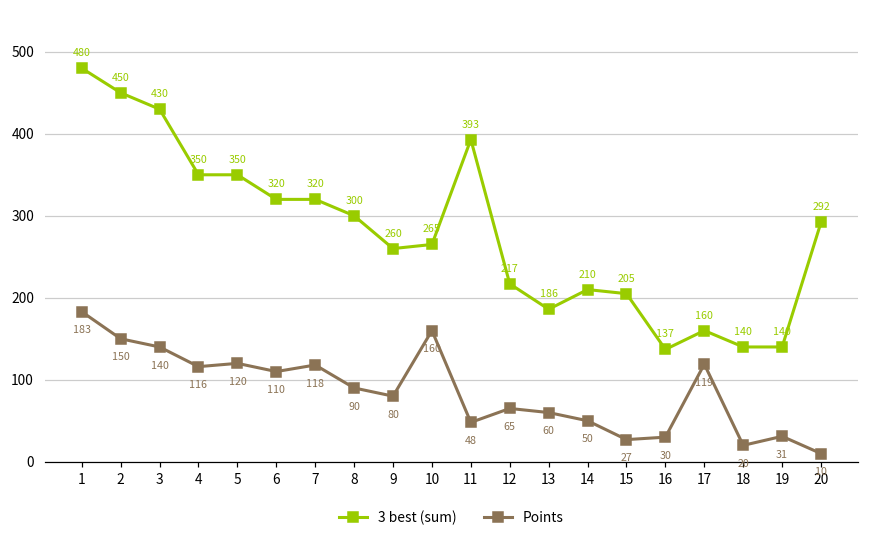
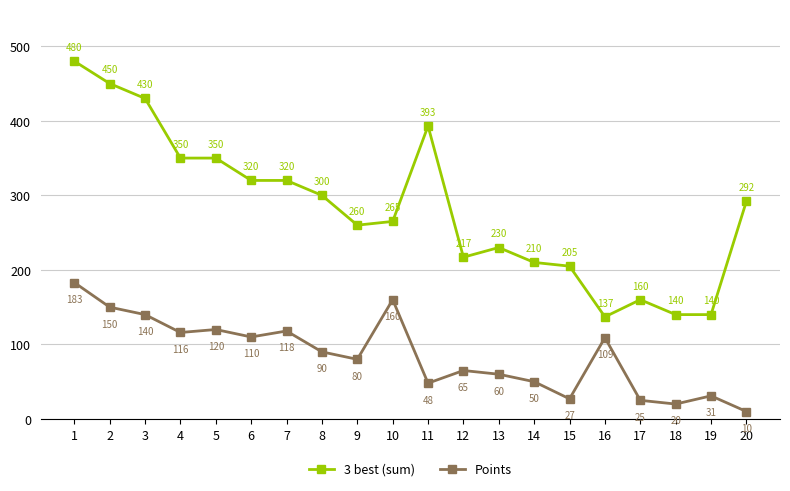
  {
    "3 best (sum)": {
      "1": 480,
      "2": 450,
      "3": 430,
      "4": 350,
      "5": 350,
      "6": 320,
      "7": 320,
      "8": 300,
      "9": 260,
      "10": 265,
      "11": 393,
      "12": 217,
-     "13": 186,
+     "13": 230,
      "14": 210,
      "15": 205,
      "16": 137,
      "17": 160,
      "18": 140,
      "19": 140,
      "20": 292
    },
    "Points": {
      "1": 183,
      "2": 150,
      "3": 140,
      "4": 116,
      "5": 120,
      "6": 110,
      "7": 118,
      "8": 90,
      "9": 80,
      "10": 160,
      "11": 48,
      "12": 65,
      "13": 60,
      "14": 50,
      "15": 27,
-     "16": 30,
-     "17": 119,
+     "16": 109,
+     "17": 25,
      "18": 20,
      "19": 31,
      "20": 10
    }
  }
